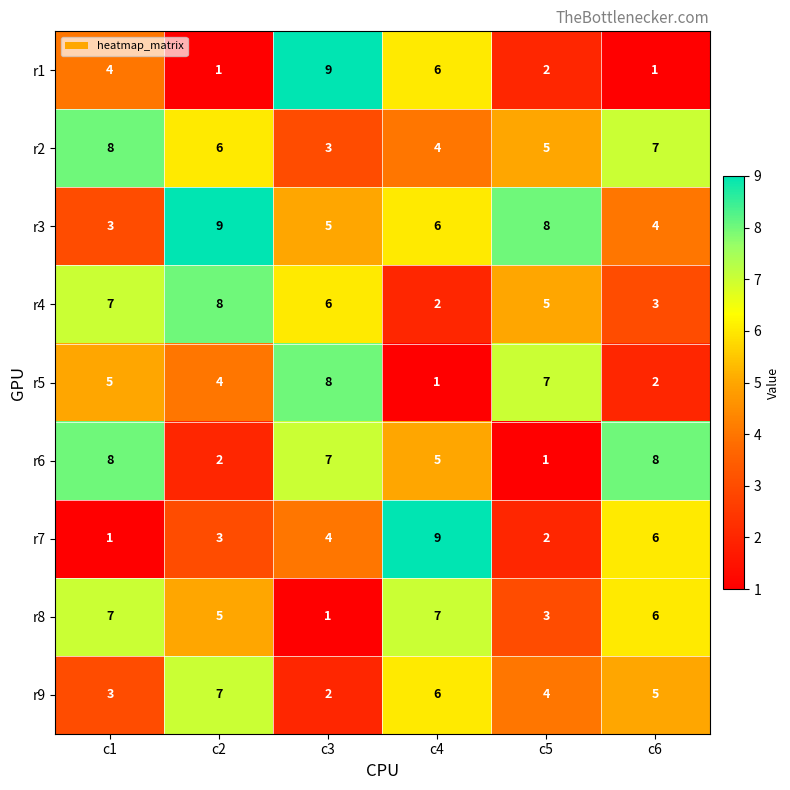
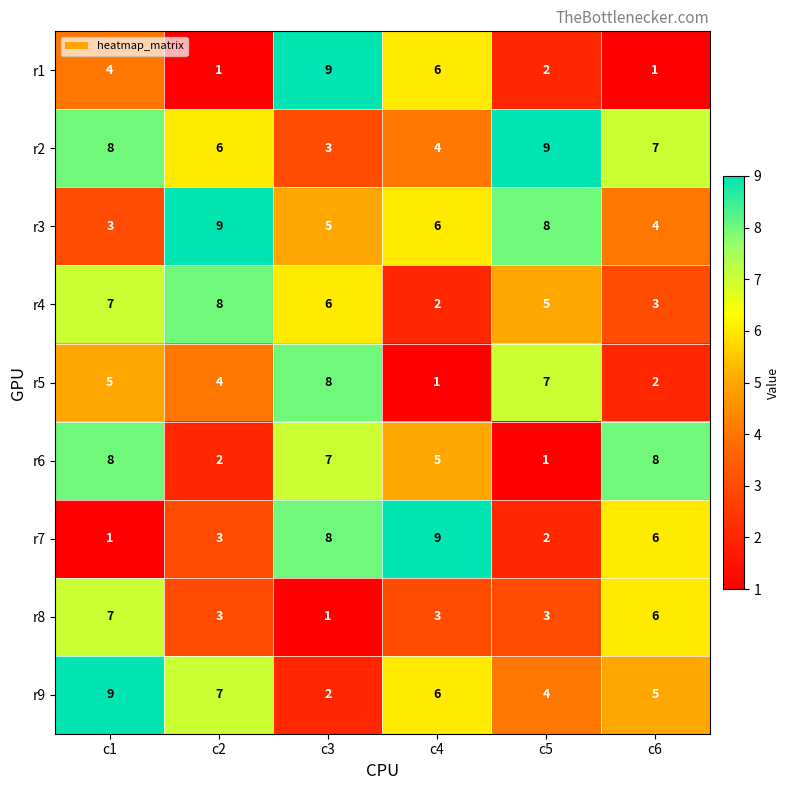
  {
    "r1": {
      "c1": 4,
      "c2": 1,
      "c3": 9,
      "c4": 6,
      "c5": 2,
      "c6": 1
    },
    "r2": {
      "c1": 8,
      "c2": 6,
      "c3": 3,
      "c4": 4,
-     "c5": 5,
+     "c5": 9,
      "c6": 7
    },
    "r3": {
      "c1": 3,
      "c2": 9,
      "c3": 5,
      "c4": 6,
      "c5": 8,
      "c6": 4
    },
    "r4": {
      "c1": 7,
      "c2": 8,
      "c3": 6,
      "c4": 2,
      "c5": 5,
      "c6": 3
    },
    "r5": {
      "c1": 5,
      "c2": 4,
      "c3": 8,
      "c4": 1,
      "c5": 7,
      "c6": 2
    },
    "r6": {
      "c1": 8,
      "c2": 2,
      "c3": 7,
      "c4": 5,
      "c5": 1,
      "c6": 8
    },
    "r7": {
      "c1": 1,
      "c2": 3,
-     "c3": 4,
+     "c3": 8,
      "c4": 9,
      "c5": 2,
      "c6": 6
    },
    "r8": {
      "c1": 7,
-     "c2": 5,
+     "c2": 3,
      "c3": 1,
-     "c4": 7,
+     "c4": 3,
      "c5": 3,
      "c6": 6
    },
    "r9": {
-     "c1": 3,
+     "c1": 9,
      "c2": 7,
      "c3": 2,
      "c4": 6,
      "c5": 4,
      "c6": 5
    }
  }
